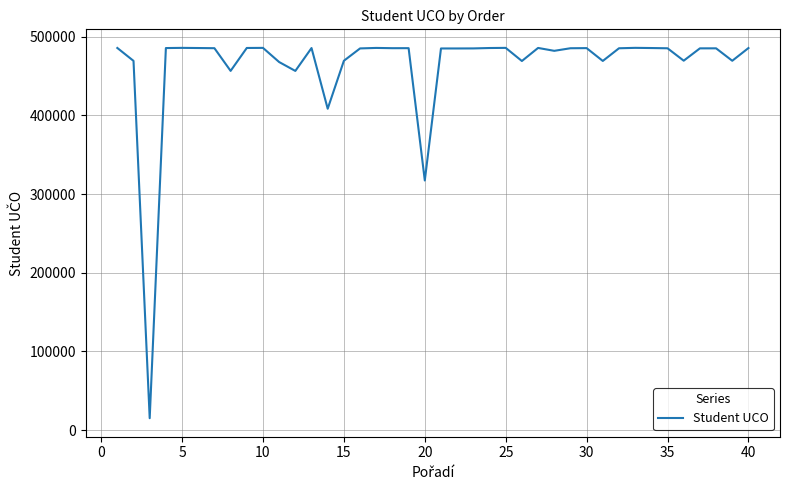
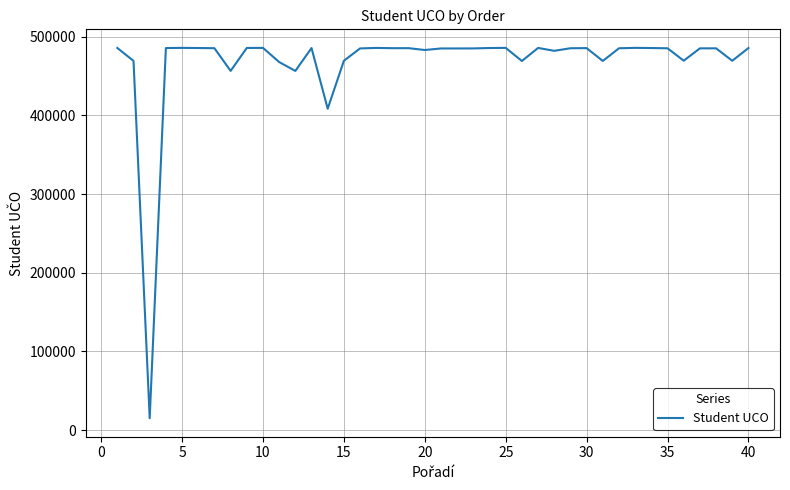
  {
    "5": 490000,
    "10": 490000,
    "15": 470000,
-   "20": 320000,
+   "20": 480000,
    "25": 490000,
    "30": 490000,
    "35": 490000,
    "40": 490000
  }
